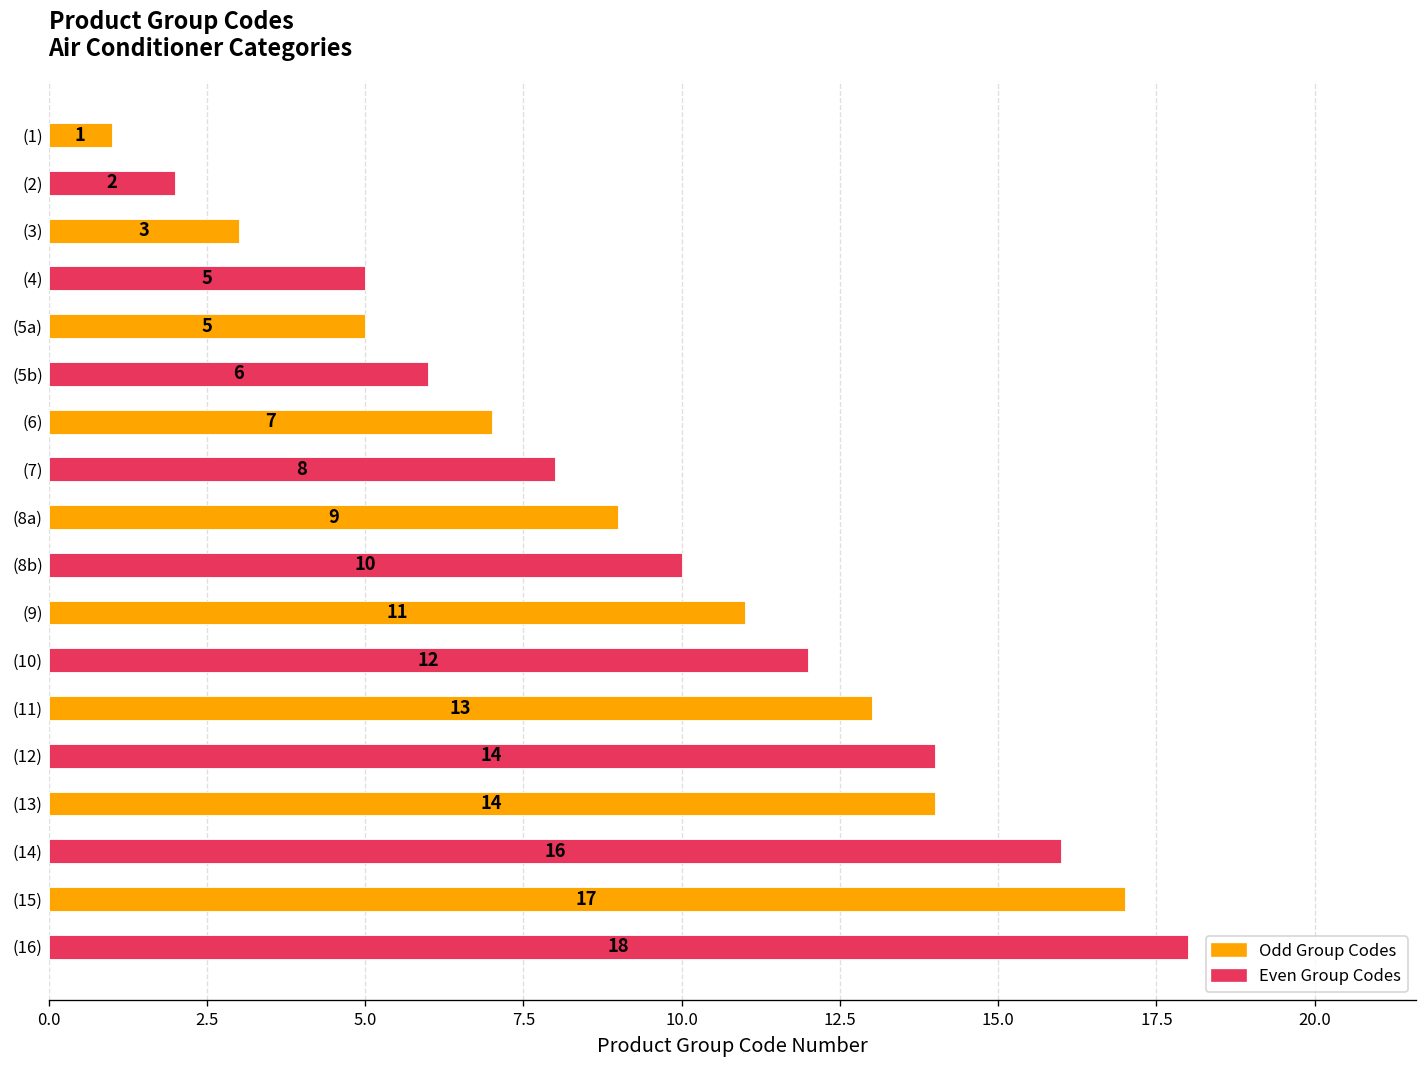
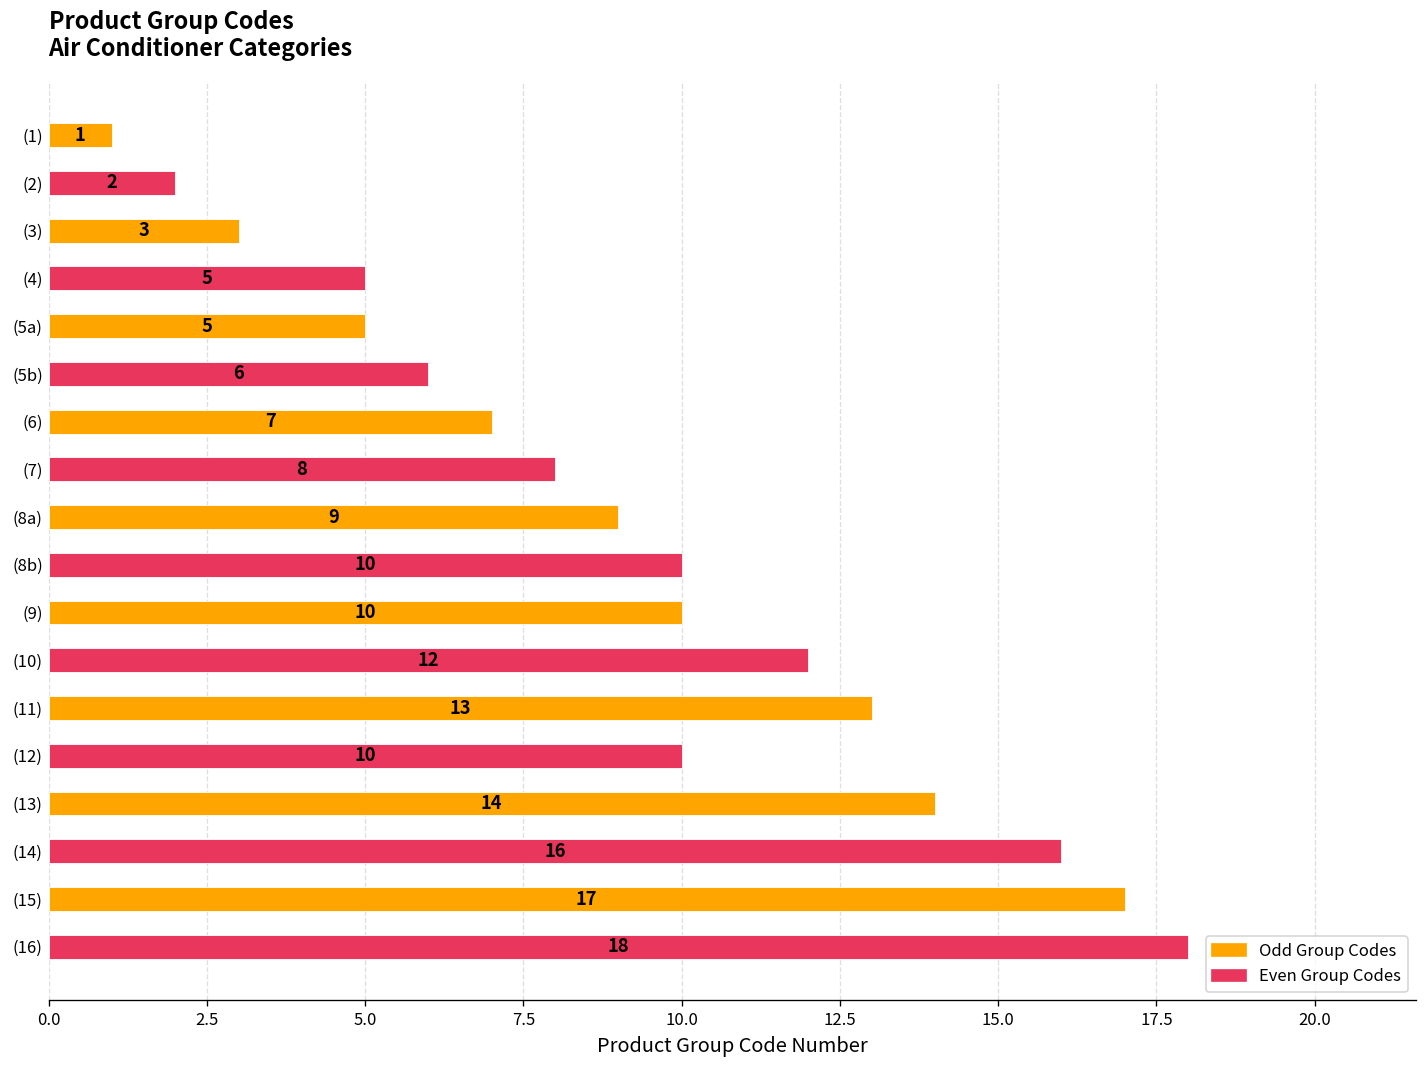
  {
    "(1)": 1,
    "(2)": 2,
    "(3)": 3,
    "(4)": 5,
    "(5a)": 5,
    "(5b)": 6,
    "(6)": 7,
    "(7)": 8,
    "(8a)": 9,
    "(8b)": 10,
-   "(9)": 11,
+   "(9)": 10,
    "(10)": 12,
    "(11)": 13,
-   "(12)": 14,
+   "(12)": 10,
    "(13)": 14,
    "(14)": 16,
    "(15)": 17,
    "(16)": 18
  }
